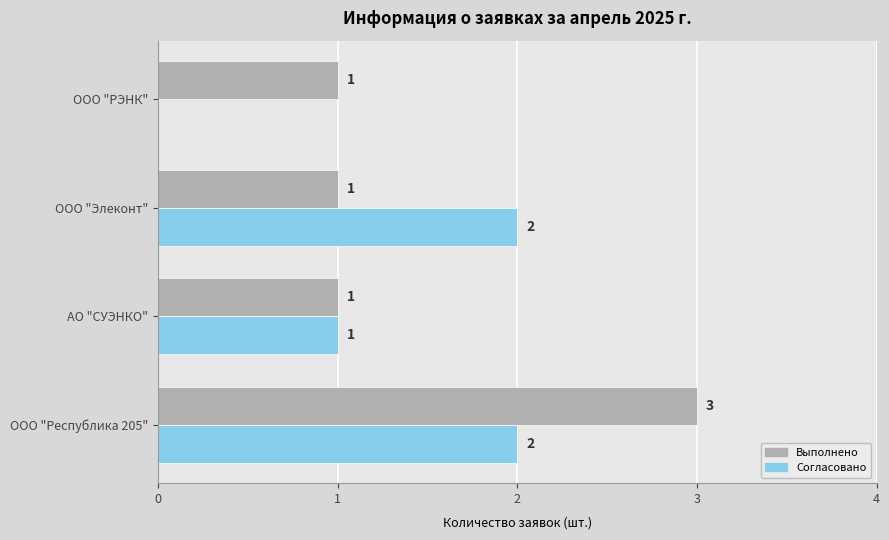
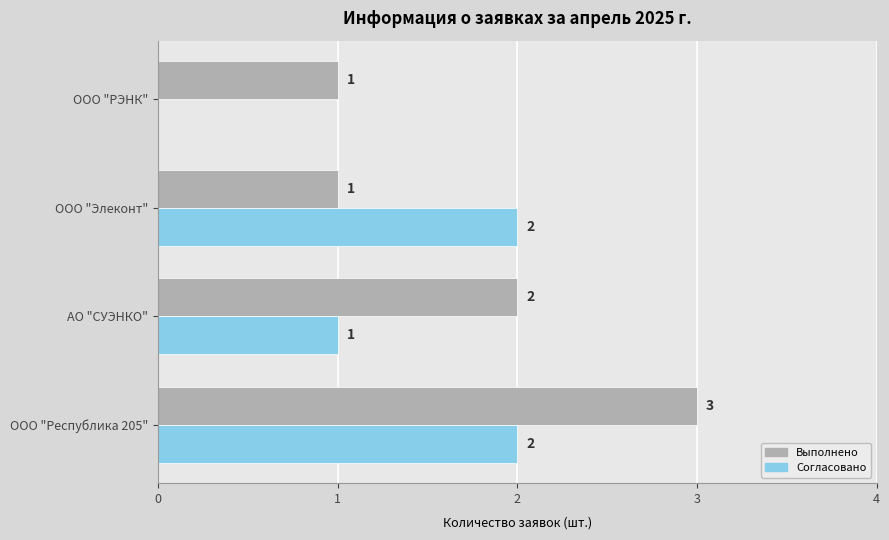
  {
    "Выполнено": {
      "ООО \"РЭНК\"": 1,
      "ООО \"Элеконт\"": 1,
-     "АО \"СУЭНКО\"": 1,
+     "АО \"СУЭНКО\"": 2,
      "ООО \"Республика 205\"": 3
    },
    "Согласовано": {
      "ООО \"Элеконт\"": 2,
      "АО \"СУЭНКО\"": 1,
      "ООО \"Республика 205\"": 2
    }
  }
